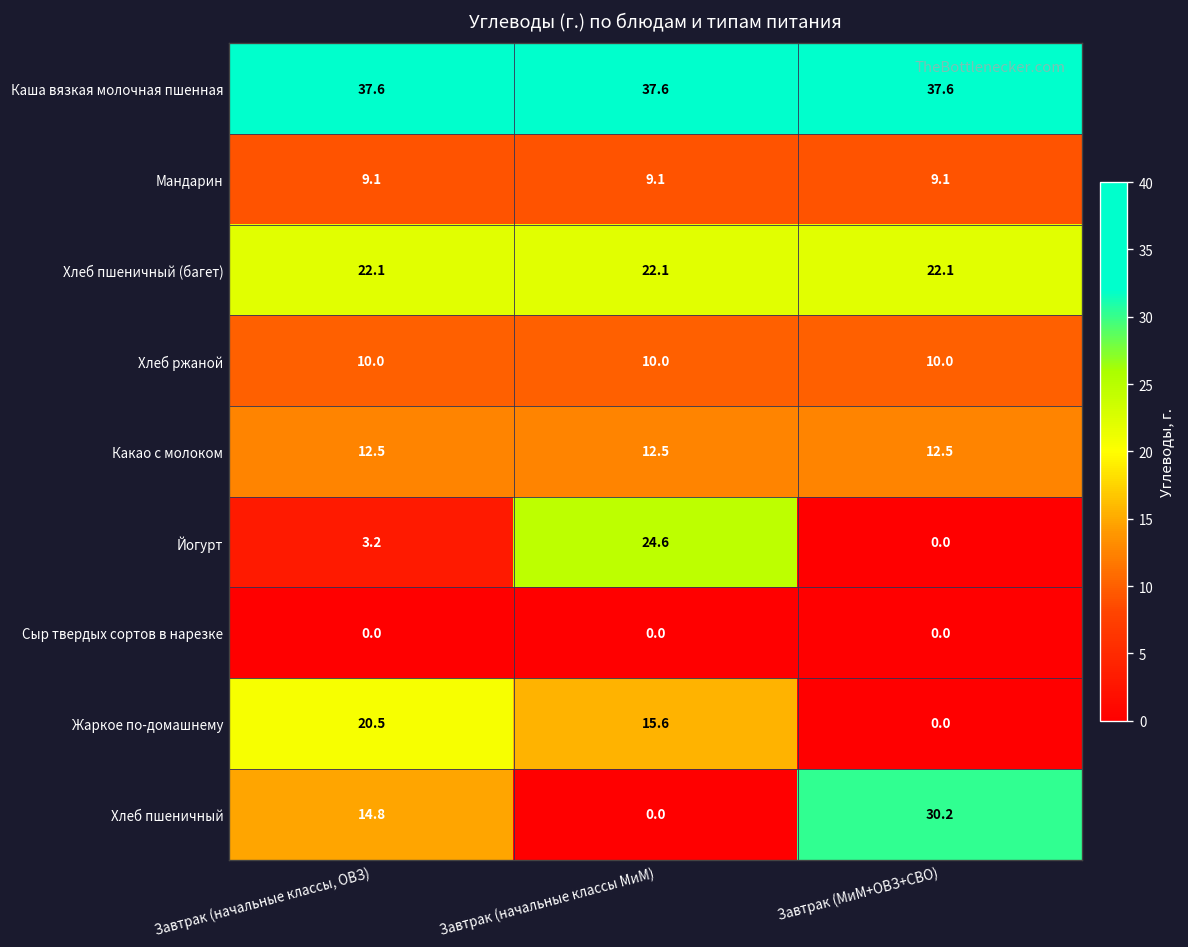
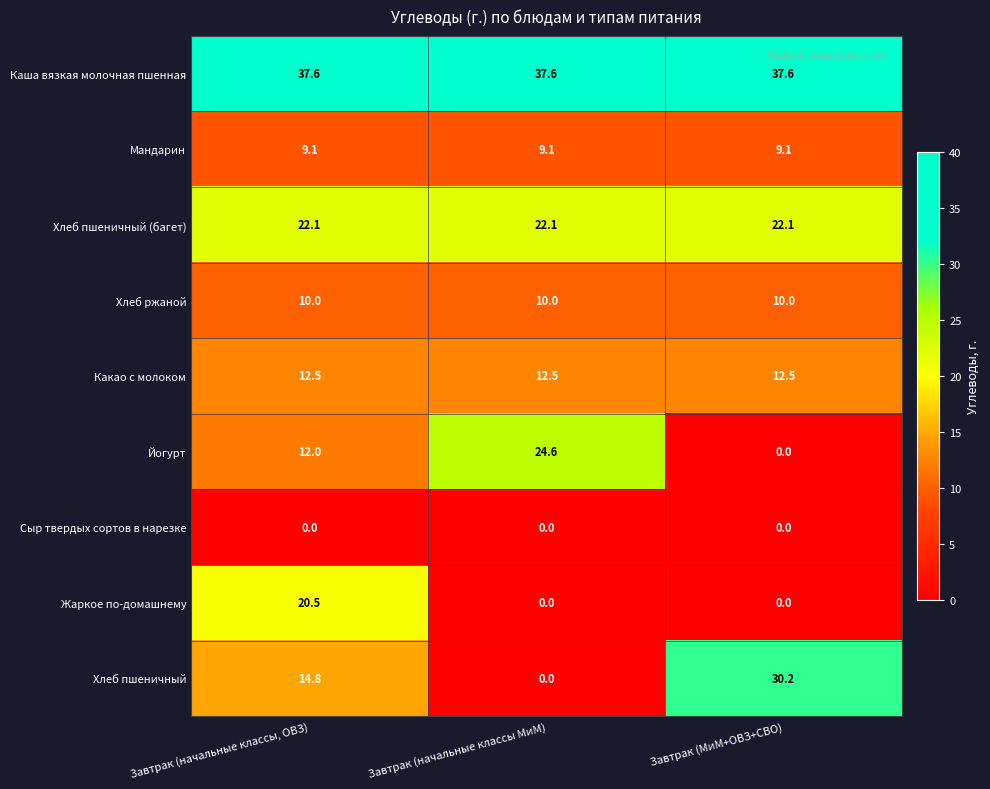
  {
    "Каша вязкая молочная пшенная": {
      "Завтрак (начальные классы, ОВЗ)": 37.6,
      "Завтрак (начальные классы МиМ)": 37.6
    },
    "Мандарин": {
      "Завтрак (начальные классы, ОВЗ)": 9.1,
      "Завтрак (начальные классы МиМ)": 9.1,
      "Завтрак (МиМ+ОВЗ+СВО)": 9.1
    },
    "Хлеб пшеничный (багет)": {
      "Завтрак (начальные классы, ОВЗ)": 22.1,
      "Завтрак (начальные классы МиМ)": 22.1,
      "Завтрак (МиМ+ОВЗ+СВО)": 22.1
    },
    "Хлеб ржаной": {
      "Завтрак (начальные классы, ОВЗ)": 10.0,
      "Завтрак (начальные классы МиМ)": 10.0,
      "Завтрак (МиМ+ОВЗ+СВО)": 10.0
    },
    "Какао с молоком": {
      "Завтрак (начальные классы, ОВЗ)": 12.5,
      "Завтрак (начальные классы МиМ)": 12.5,
      "Завтрак (МиМ+ОВЗ+СВО)": 12.5
    },
    "Йогурт": {
-     "Завтрак (начальные классы, ОВЗ)": 3.2,
+     "Завтрак (начальные классы, ОВЗ)": 12.0,
      "Завтрак (начальные классы МиМ)": 24.6,
      "Завтрак (МиМ+ОВЗ+СВО)": 0.0
    },
    "Сыр твердых сортов в нарезке": {
      "Завтрак (начальные классы, ОВЗ)": 0.0,
      "Завтрак (начальные классы МиМ)": 0.0,
      "Завтрак (МиМ+ОВЗ+СВО)": 0.0
    },
    "Жаркое по-домашнему": {
      "Завтрак (начальные классы, ОВЗ)": 20.5,
-     "Завтрак (начальные классы МиМ)": 15.6,
+     "Завтрак (начальные классы МиМ)": 0.0,
      "Завтрак (МиМ+ОВЗ+СВО)": 0.0
    },
    "Хлеб пшеничный": {
      "Завтрак (начальные классы, ОВЗ)": 14.8,
      "Завтрак (начальные классы МиМ)": 0.0,
      "Завтрак (МиМ+ОВЗ+СВО)": 30.2
    }
  }
